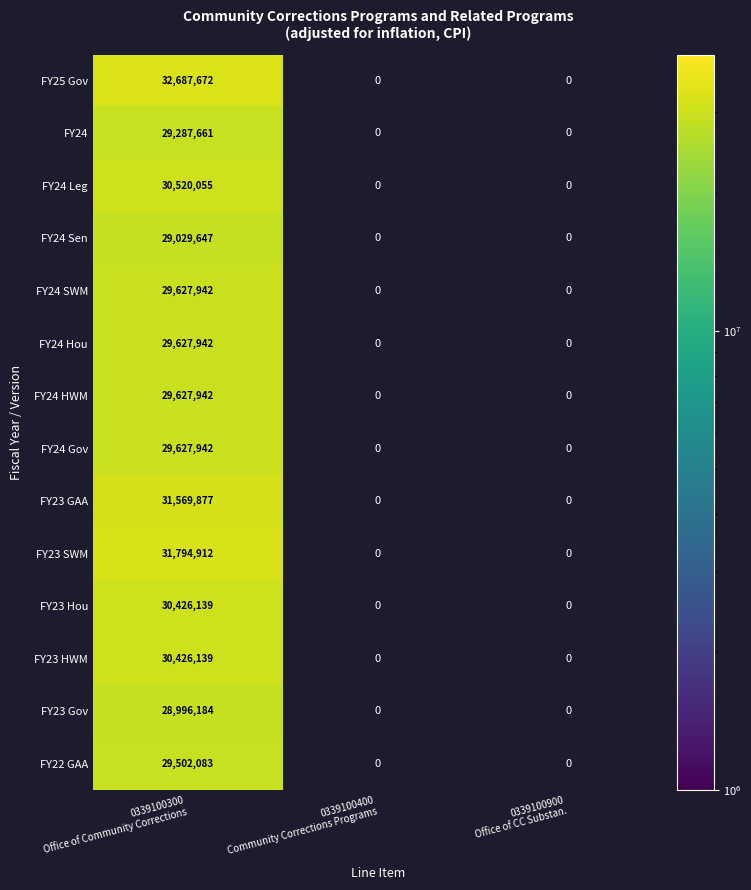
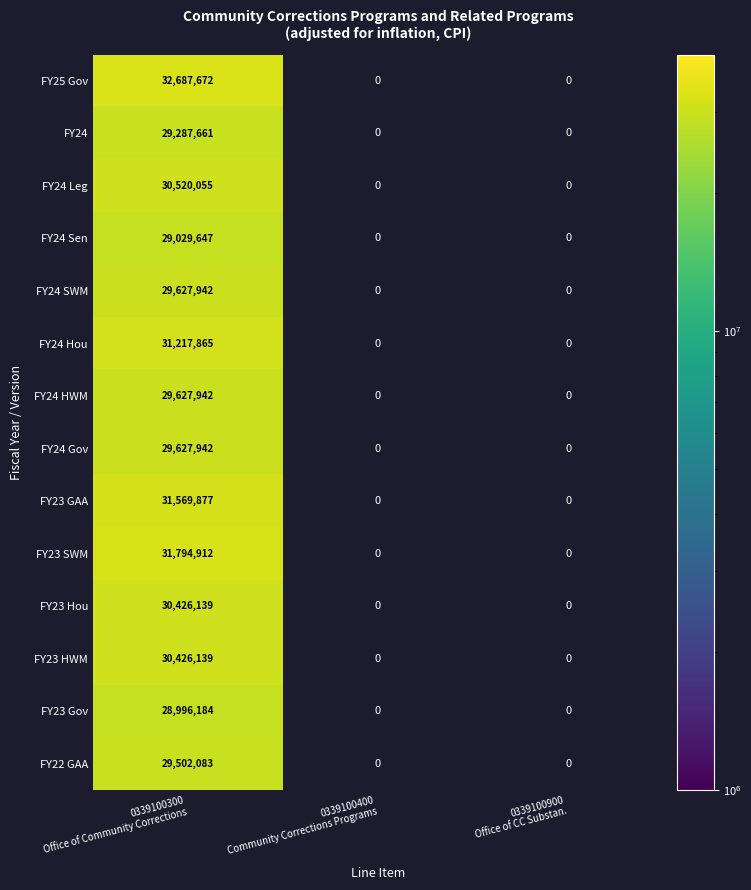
  {
    "FY25 Gov": {
      "0339100300 Office of Community Corrections": "32,687,672"
    },
    "FY24": {
      "0339100300 Office of Community Corrections": "29,287,661"
    },
    "FY24 Leg": {
      "0339100300 Office of Community Corrections": "30,520,055"
    },
    "FY24 Sen": {
      "0339100300 Office of Community Corrections": "29,029,647"
    },
    "FY24 SWM": {
      "0339100300 Office of Community Corrections": "29,627,942"
    },
    "FY24 Hou": {
-     "0339100300 Office of Community Corrections": "29,627,942"
+     "0339100300 Office of Community Corrections": "31,217,865"
    },
    "FY24 HWM": {
      "0339100300 Office of Community Corrections": "29,627,942"
    },
    "FY24 Gov": {
      "0339100300 Office of Community Corrections": "29,627,942"
    },
    "FY23 GAA": {
      "0339100300 Office of Community Corrections": "31,569,877"
    },
    "FY23 SWM": {
      "0339100300 Office of Community Corrections": "31,794,912"
    },
    "FY23 Hou": {
      "0339100300 Office of Community Corrections": "30,426,139"
    },
    "FY23 HWM": {
      "0339100300 Office of Community Corrections": "30,426,139"
    },
    "FY23 Gov": {
      "0339100300 Office of Community Corrections": "28,996,184"
    },
    "FY22 GAA": {
      "0339100300 Office of Community Corrections": "29,502,083"
    }
  }
